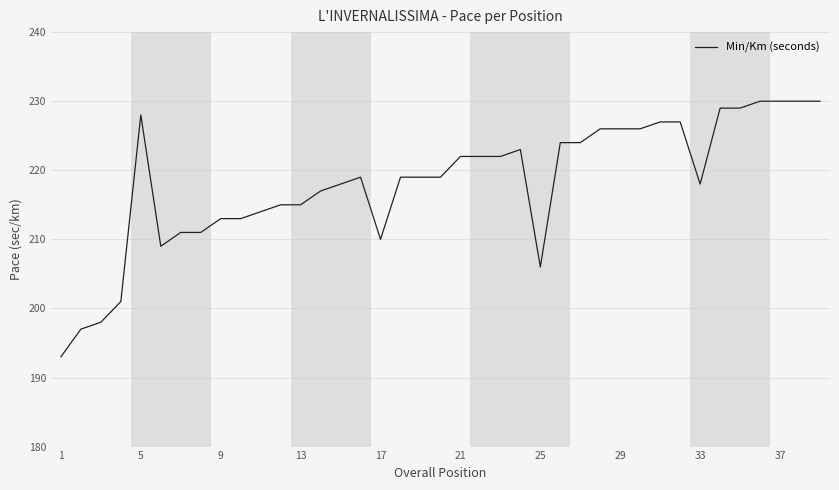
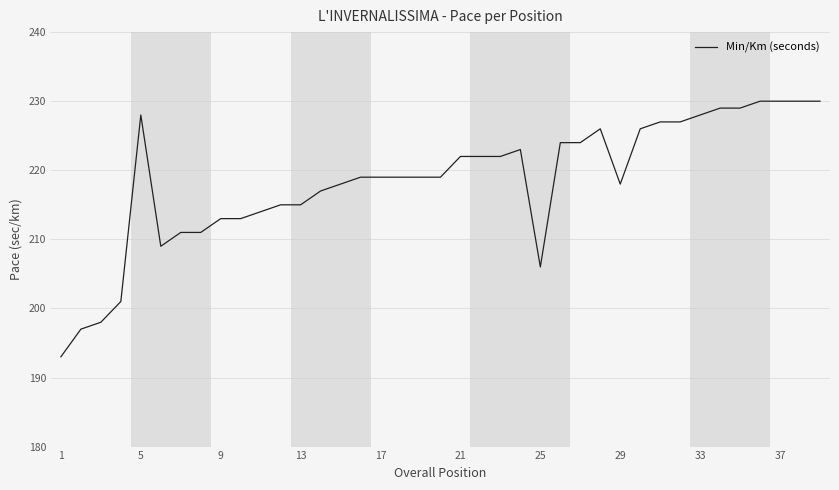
  {
    "1": 193,
    "5": 228,
    "9": 213,
    "13": 215,
-   "17": 210,
+   "17": 219,
    "21": 222,
    "25": 206,
-   "29": 226,
-   "33": 218,
+   "29": 218,
+   "33": 228,
    "37": 230
  }
